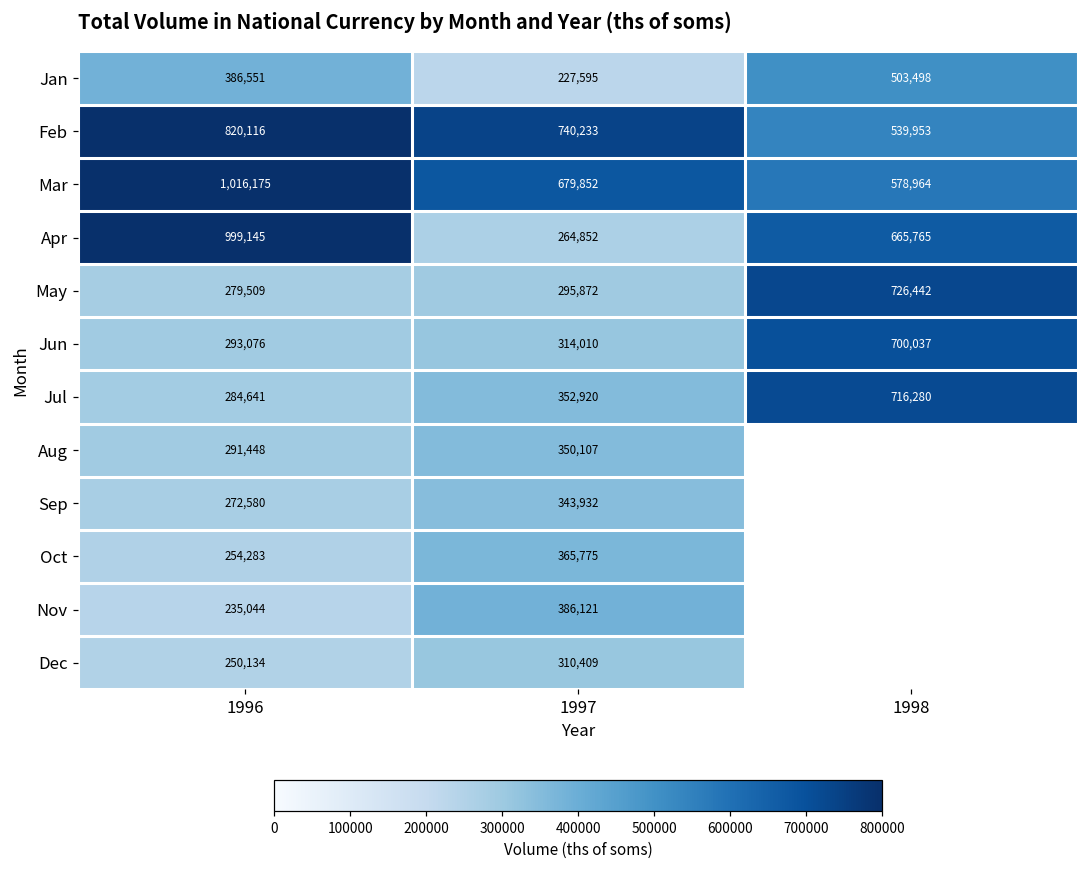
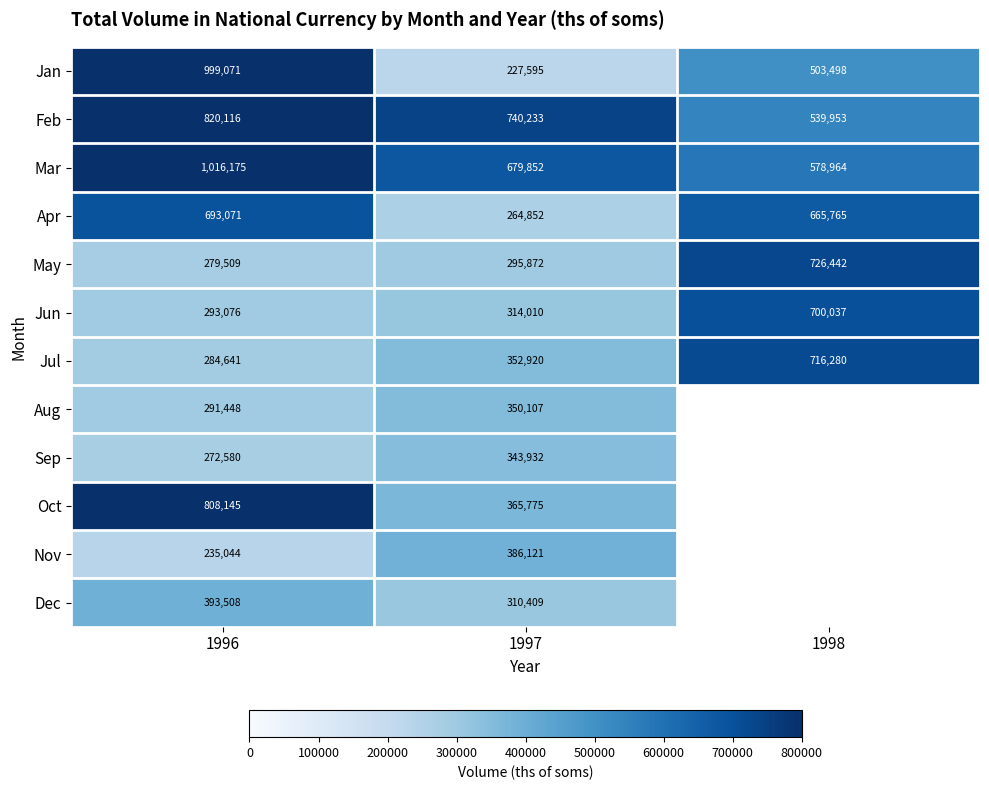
  {
    "Jan": {
-     "1996": "386,551",
+     "1996": "999,071",
      "1997": "227,595",
      "1998": "503,498"
    },
    "Feb": {
      "1996": "820,116",
      "1997": "740,233",
      "1998": "539,953"
    },
    "Mar": {
      "1996": "1,016,175",
      "1997": "679,852",
      "1998": "578,964"
    },
    "Apr": {
-     "1996": "999,145",
+     "1996": "693,071",
      "1997": "264,852",
      "1998": "665,765"
    },
    "May": {
      "1996": "279,509",
      "1997": "295,872",
      "1998": "726,442"
    },
    "Jun": {
      "1996": "293,076",
      "1997": "314,010",
      "1998": "700,037"
    },
    "Jul": {
      "1996": "284,641",
      "1997": "352,920",
      "1998": "716,280"
    },
    "Aug": {
      "1996": "291,448",
      "1997": "350,107"
    },
    "Sep": {
      "1996": "272,580",
      "1997": "343,932"
    },
    "Oct": {
-     "1996": "254,283",
+     "1996": "808,145",
      "1997": "365,775"
    },
    "Nov": {
      "1996": "235,044",
      "1997": "386,121"
    },
    "Dec": {
-     "1996": "250,134",
+     "1996": "393,508",
      "1997": "310,409"
    }
  }
